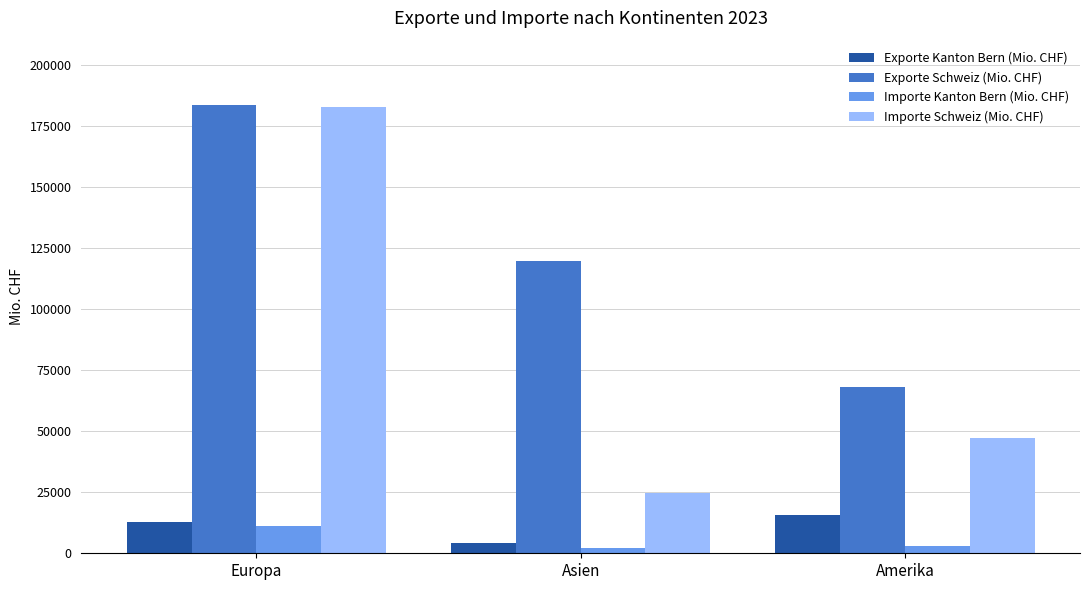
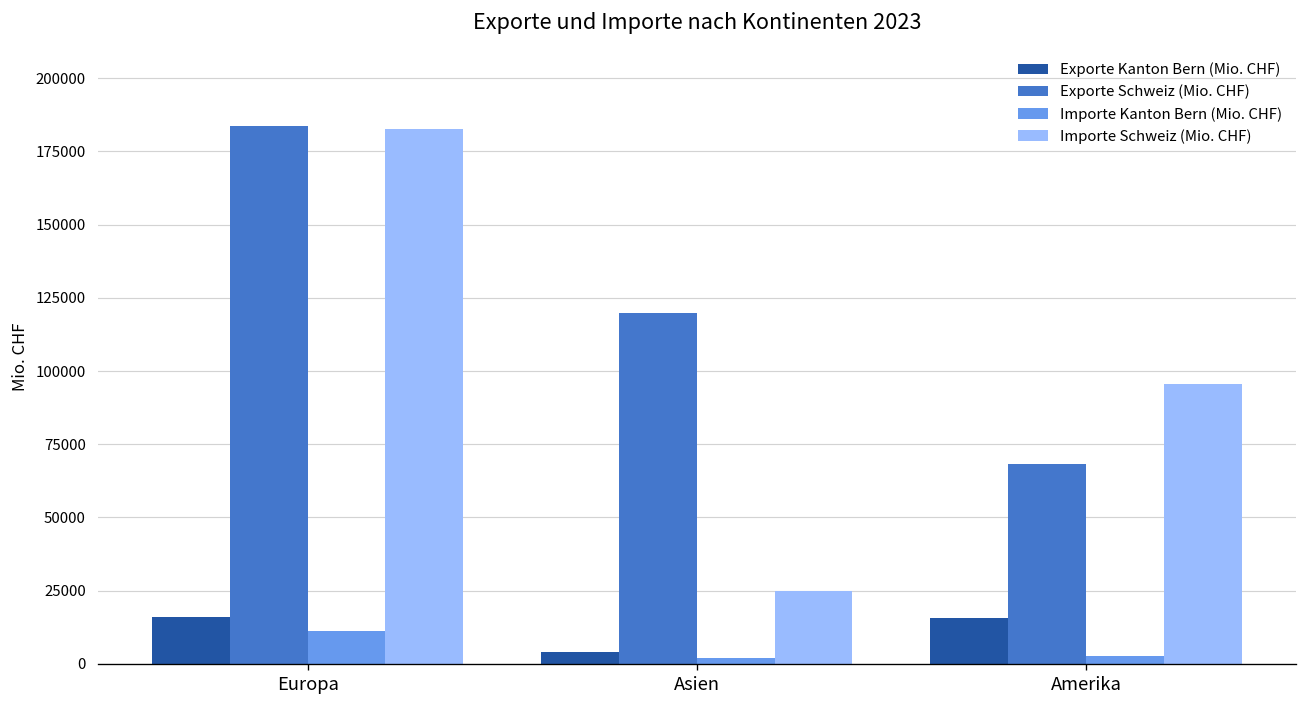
  {
    "Exporte Kanton Bern (Mio. CHF)": {
-     "Europa": 13000,
+     "Europa": 16000,
      "Asien": 4000,
      "Amerika": 16000
    },
    "Importe Schweiz (Mio. CHF)": {
      "Europa": 183000,
      "Asien": 25000,
-     "Amerika": 47000
+     "Amerika": 96000
    }
  }
